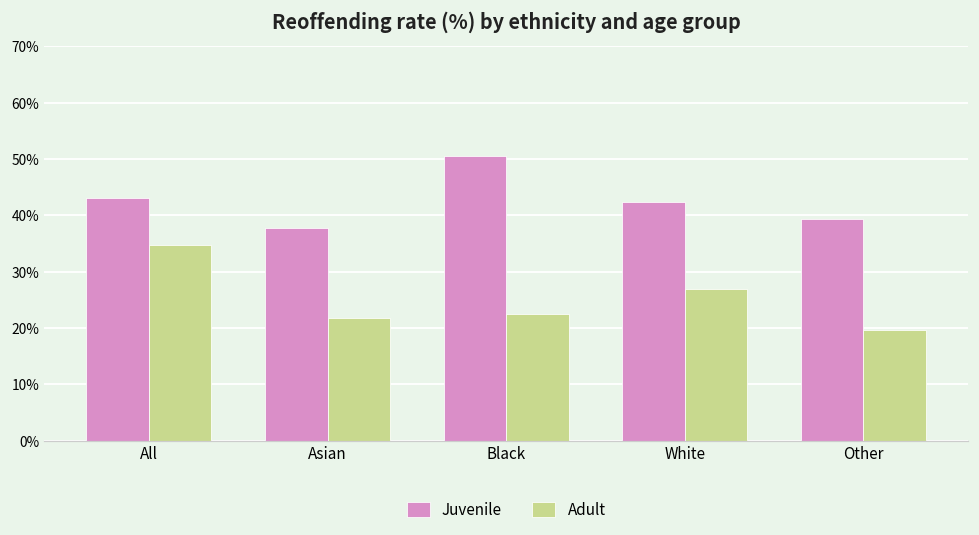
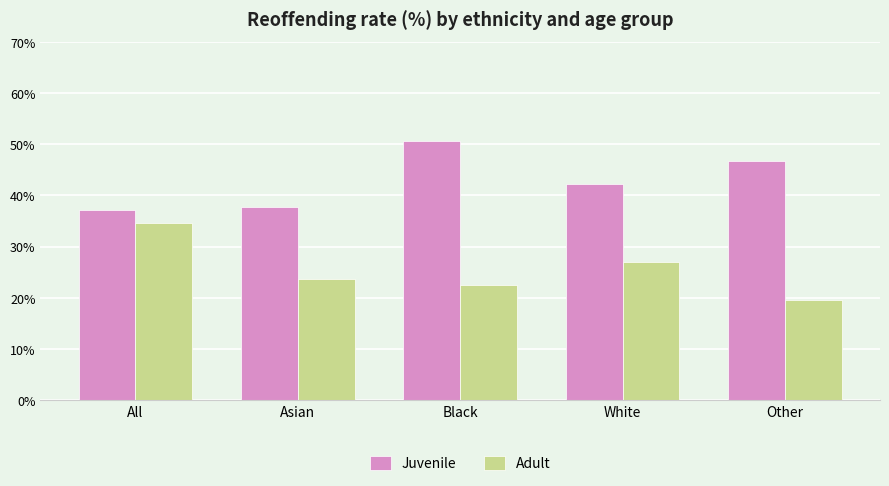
  {
    "Juvenile": {
-     "All": "43%",
+     "All": "37%",
      "Asian": "38%",
      "Black": "51%",
      "White": "42%",
-     "Other": "39%"
+     "Other": "47%"
    },
    "Adult": {
      "All": "35%",
-     "Asian": "22%",
+     "Asian": "24%",
      "Black": "22%",
      "White": "27%",
      "Other": "20%"
    }
  }
